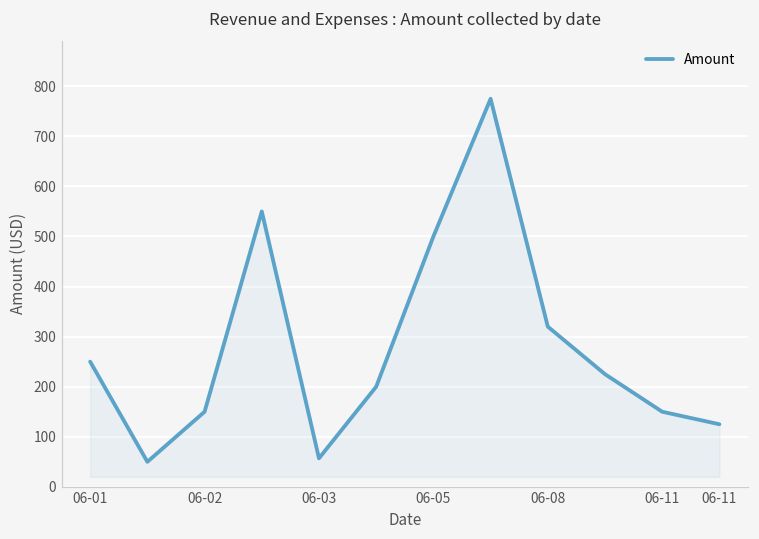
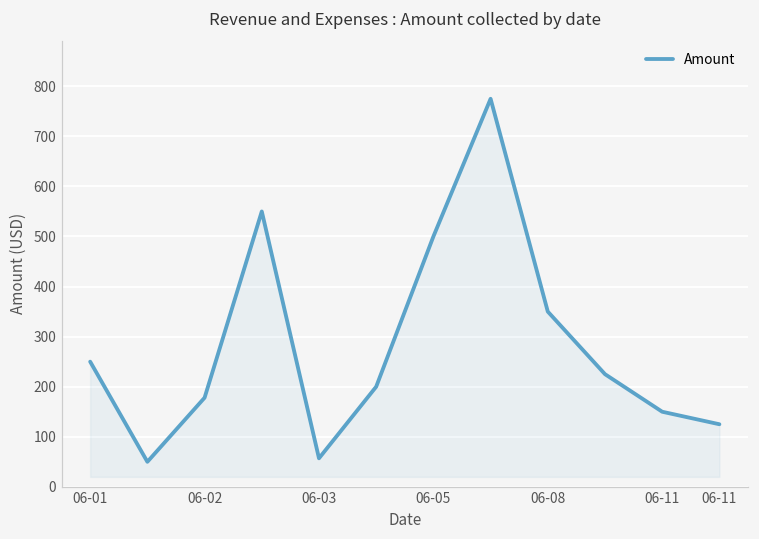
  {
    "06-01": 250,
-   "06-02": 150,
+   "06-02": 180,
    "06-03": 60,
    "06-05": 500,
-   "06-08": 320
+   "06-08": 350
  }
